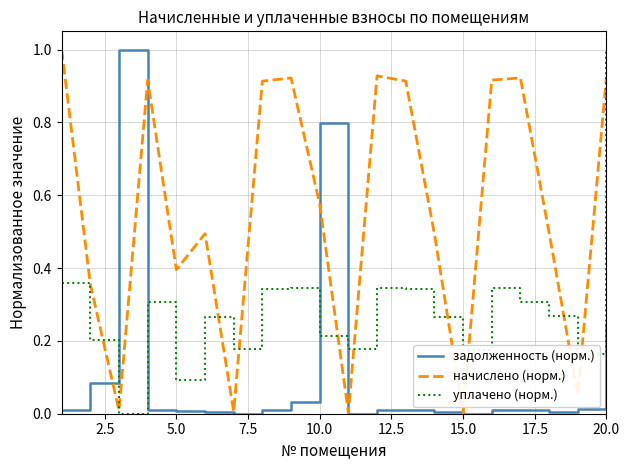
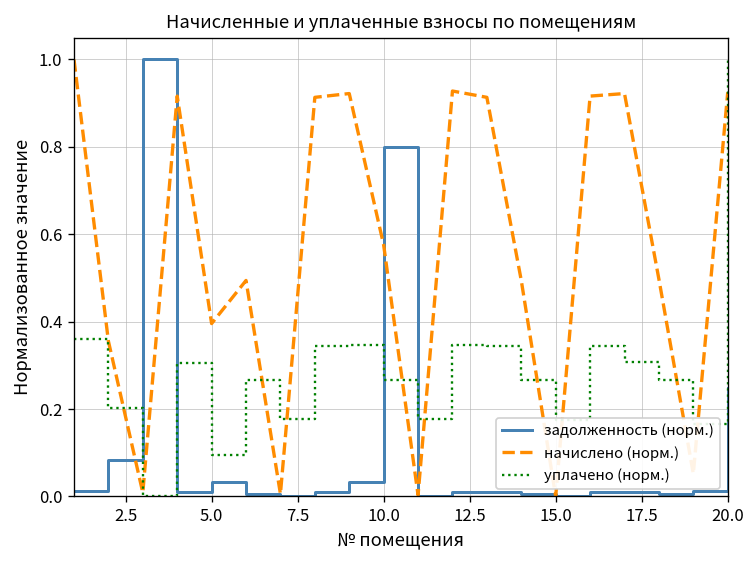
  {
    "задолженность (норм.)": {
-     "5.0": 0.01,
+     "5.0": 0.03,
      "10.0": 0.80,
      "20.0": 0.25
    },
    "начислено (норм.)": {
      "5.0": 0.40,
      "10.0": 0.58,
      "20.0": 0.92
    },
    "уплачено (норм.)": {
      "5.0": 0.09,
-     "10.0": 0.21,
+     "10.0": 0.27,
      "20.0": 1.00
    }
  }
